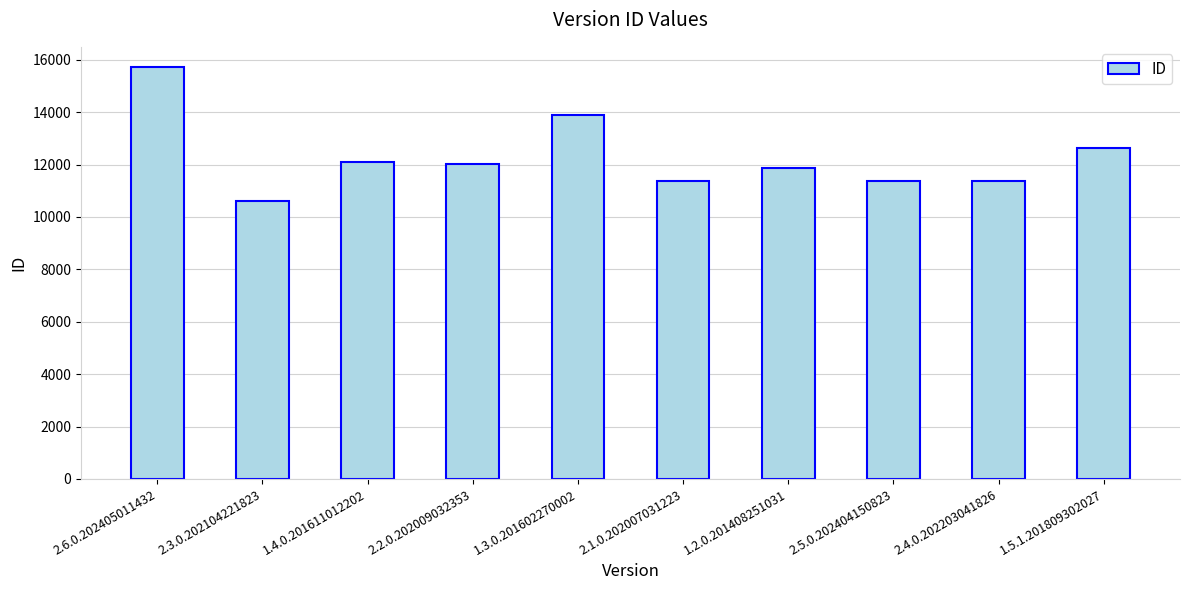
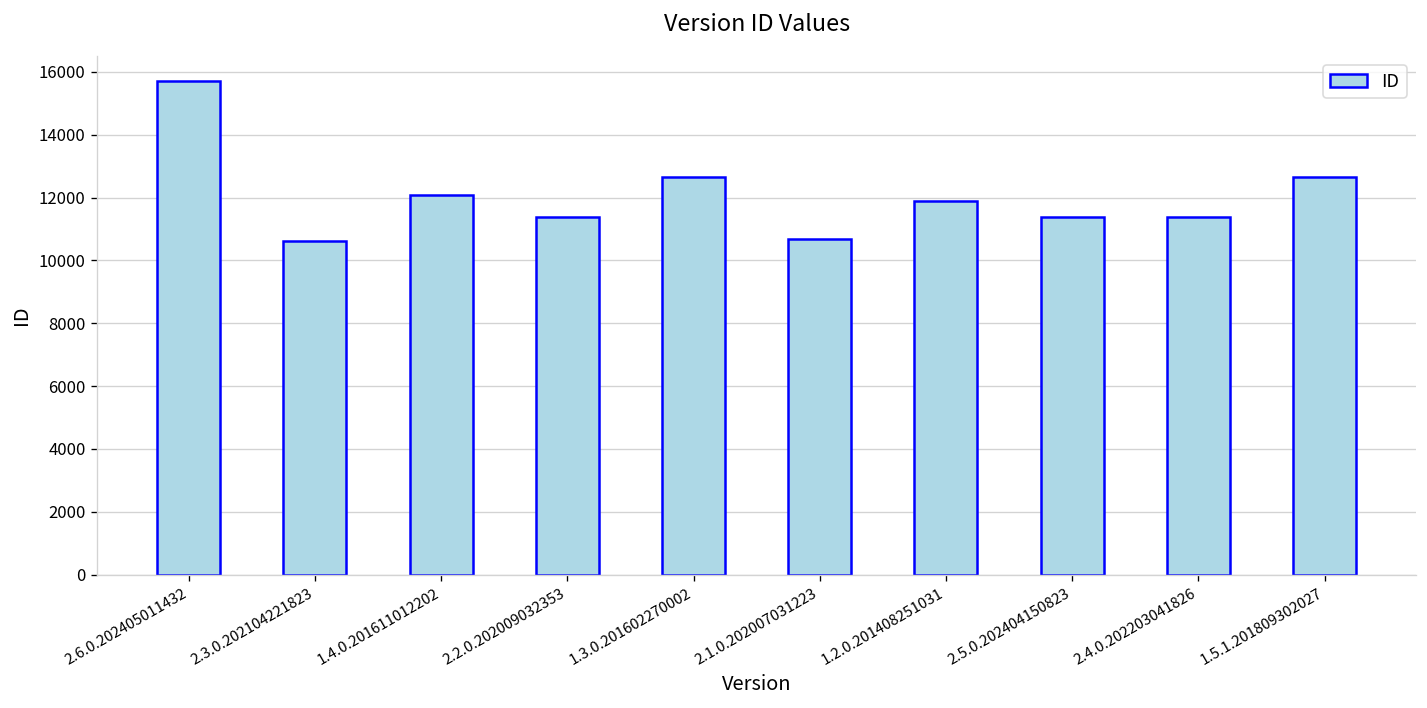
  {
    "2.6.0.202405011432": 15700,
    "2.3.0.202104221823": 10600,
    "1.4.0.201611012202": 12100,
-   "2.2.0.202009032353": 12000,
-   "1.3.0.201602270002": 13900,
-   "2.1.0.202007031223": 11400,
+   "2.2.0.202009032353": 11400,
+   "1.3.0.201602270002": 12600,
+   "2.1.0.202007031223": 10700,
    "1.2.0.201408251031": 11900,
    "2.5.0.202404150823": 11400,
    "2.4.0.202203041826": 11400,
    "1.5.1.201809302027": 12600
  }
